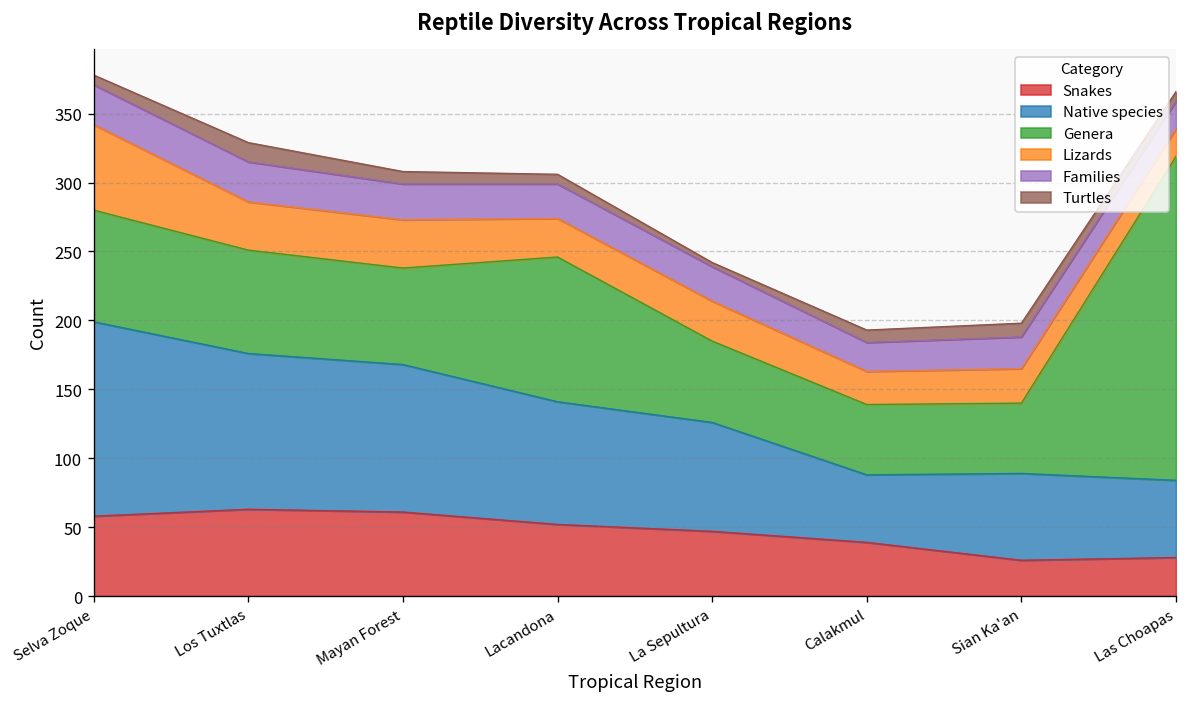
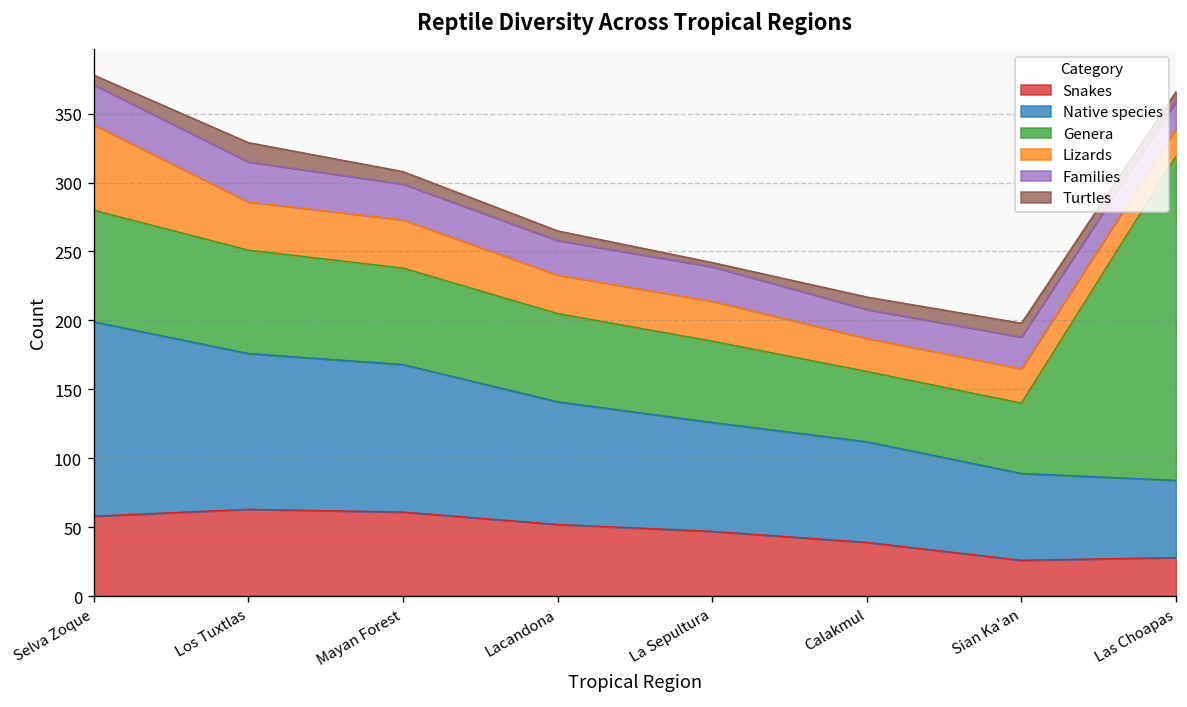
  {
    "Snakes": {
      "Selva Zoque": 58,
      "Los Tuxtlas": 63,
      "Mayan Forest": 61,
      "Lacandona": 52,
      "La Sepultura": 47,
      "Calakmul": 39,
      "Sian Ka'an": 26,
      "Las Choapas": 28
    },
    "Native species": {
      "Selva Zoque": 141,
      "Los Tuxtlas": 113,
      "Mayan Forest": 107,
      "Lacandona": 89,
      "La Sepultura": 79,
-     "Calakmul": 49,
+     "Calakmul": 73,
      "Sian Ka'an": 63,
      "Las Choapas": 56
    },
    "Genera": {
      "Selva Zoque": 81,
      "Los Tuxtlas": 75,
      "Mayan Forest": 70,
-     "Lacandona": 105,
+     "Lacandona": 64,
      "La Sepultura": 59,
      "Calakmul": 51,
      "Sian Ka'an": 51,
      "Las Choapas": 235
    },
    "Lizards": {
      "Selva Zoque": 62,
      "Los Tuxtlas": 35,
      "Mayan Forest": 35,
      "Lacandona": 28,
      "La Sepultura": 29,
      "Calakmul": 24,
      "Sian Ka'an": 25,
      "Las Choapas": 20
    },
    "Families": {
      "Selva Zoque": 29,
      "Los Tuxtlas": 29,
      "Mayan Forest": 26,
      "Lacandona": 25,
      "La Sepultura": 25,
      "Calakmul": 21,
      "Sian Ka'an": 23,
      "Las Choapas": 20
    },
    "Turtles": {
      "Selva Zoque": 7,
      "Los Tuxtlas": 14,
      "Mayan Forest": 9,
      "Lacandona": 7,
      "La Sepultura": 3,
      "Calakmul": 9,
      "Sian Ka'an": 10,
      "Las Choapas": 7
    }
  }
